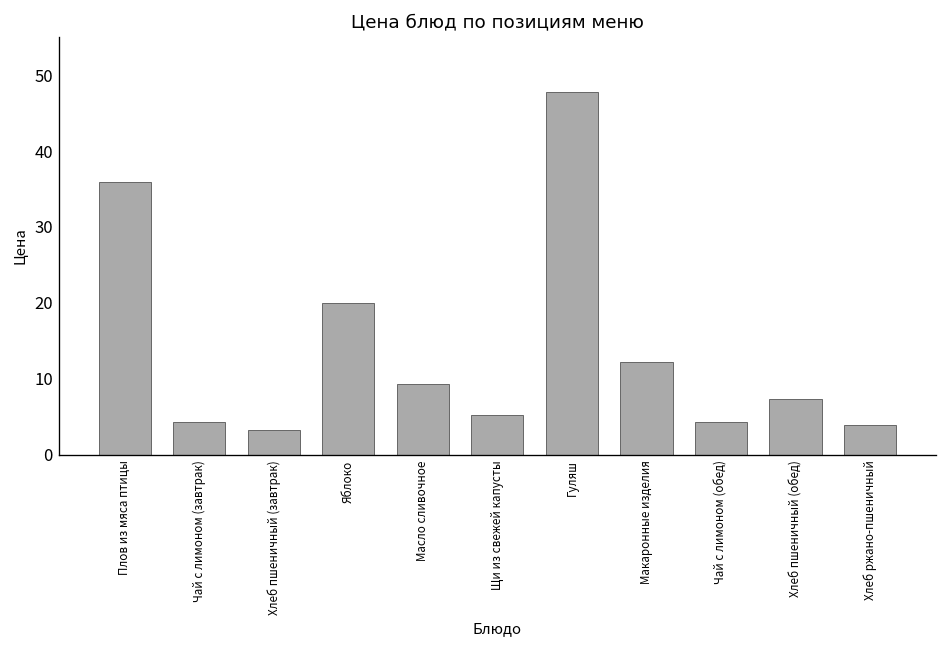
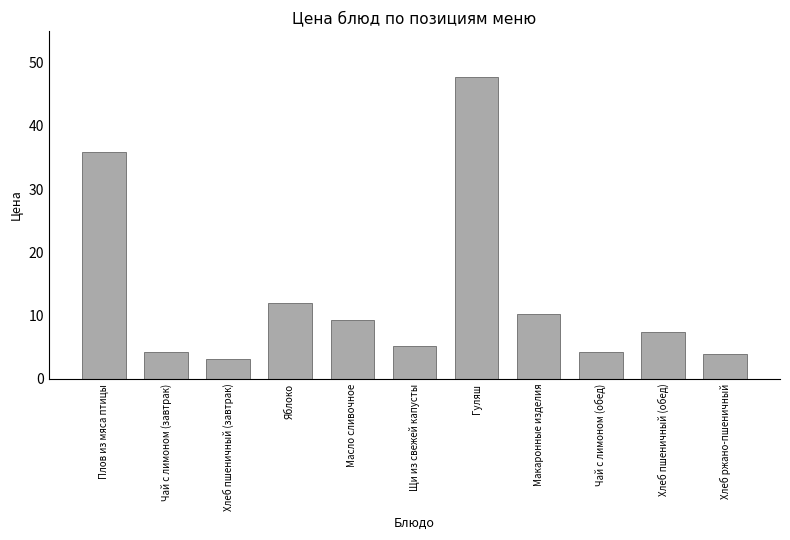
  {
    "Плов из мяса птицы": 36,
    "Чай с лимоном (завтрак)": 4,
    "Хлеб пшеничный (завтрак)": 3,
-   "Яблоко": 20,
+   "Яблоко": 12,
    "Масло сливочное": 9,
    "Щи из свежей капусты": 5,
    "Гуляш": 48,
-   "Макаронные изделия": 12,
+   "Макаронные изделия": 10,
    "Чай с лимоном (обед)": 4,
    "Хлеб пшеничный (обед)": 7,
    "Хлеб ржано-пшеничный": 4
  }
